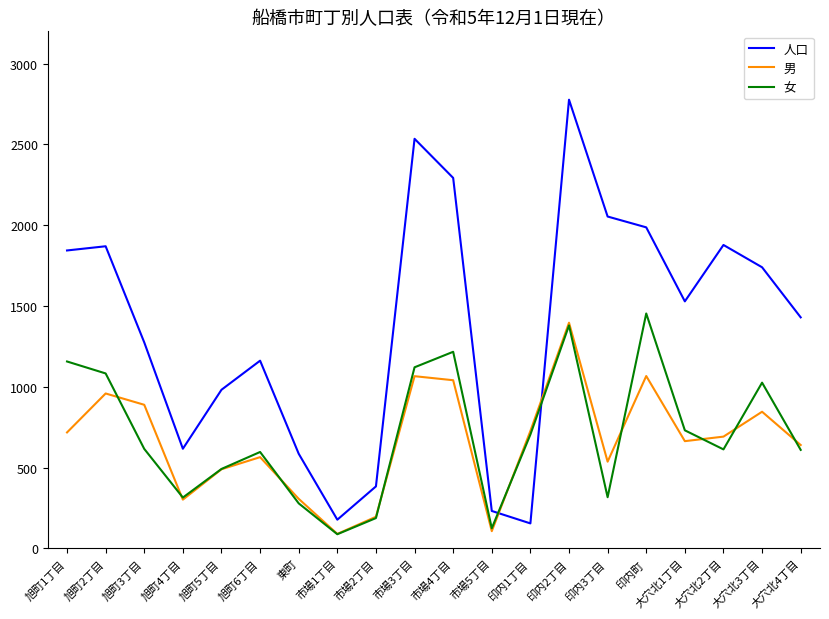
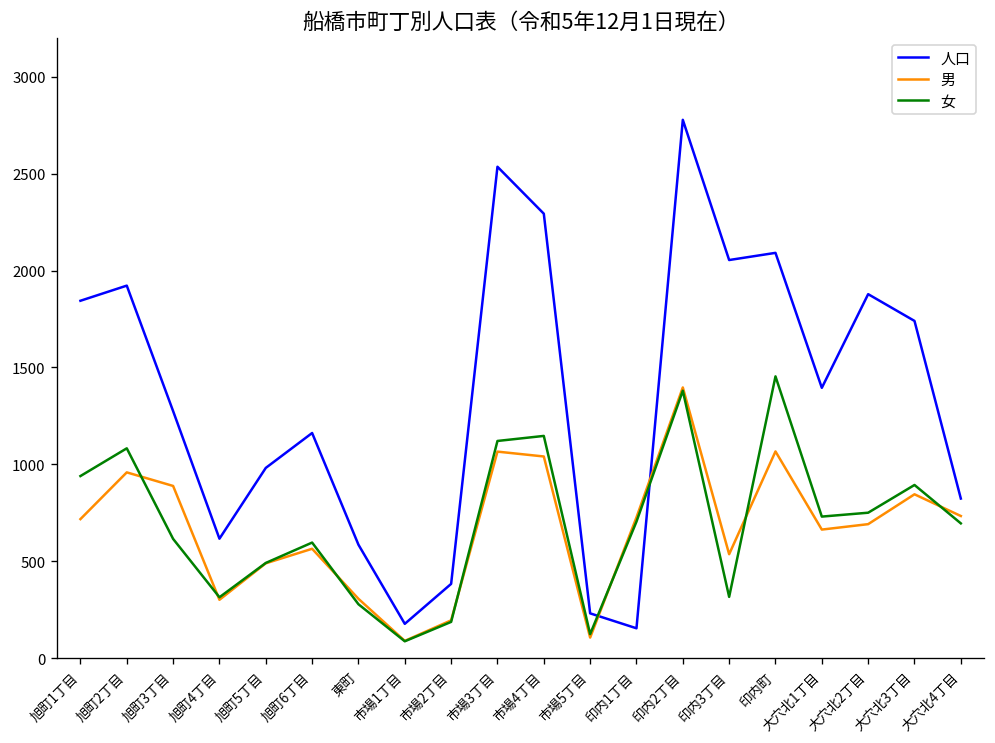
  {
    "人口": {
      "旭町1丁目": 1840,
-     "旭町2丁目": 1870,
+     "旭町2丁目": 1920,
      "旭町3丁目": 1280,
      "旭町4丁目": 620,
      "旭町5丁目": 980,
      "旭町6丁目": 1160,
      "東町": 590,
      "市場1丁目": 180,
      "市場2丁目": 380,
      "市場3丁目": 2540,
      "市場4丁目": 2290,
      "市場5丁目": 230,
      "印内1丁目": 160,
      "印内2丁目": 2780,
      "印内3丁目": 2050,
-     "印内町": 1990,
-     "大穴北1丁目": 1530,
+     "印内町": 2090,
+     "大穴北1丁目": 1400,
      "大穴北2丁目": 1880,
      "大穴北3丁目": 1740,
-     "大穴北4丁目": 1430
+     "大穴北4丁目": 820
    },
    "男": {
      "旭町1丁目": 720,
      "旭町2丁目": 960,
      "旭町3丁目": 890,
      "旭町6丁目": 570,
      "東町": 310,
      "市場3丁目": 1070,
      "市場4丁目": 1040,
      "市場5丁目": 110,
      "印内1丁目": 730,
      "印内2丁目": 1400,
      "印内3丁目": 540,
      "印内町": 1070,
      "大穴北1丁目": 660,
      "大穴北2丁目": 690,
      "大穴北3丁目": 850,
-     "大穴北4丁目": 640
+     "大穴北4丁目": 730
    },
    "女": {
-     "旭町1丁目": 1160,
+     "旭町1丁目": 940,
      "旭町2丁目": 1080,
      "旭町3丁目": 620,
      "旭町6丁目": 600,
      "東町": 280,
      "市場3丁目": 1120,
-     "市場4丁目": 1220,
+     "市場4丁目": 1150,
      "市場5丁目": 130,
      "印内1丁目": 710,
      "印内2丁目": 1380,
      "印内3丁目": 320,
      "印内町": 1450,
      "大穴北1丁目": 730,
-     "大穴北2丁目": 610,
-     "大穴北3丁目": 1030,
-     "大穴北4丁目": 610
+     "大穴北2丁目": 750,
+     "大穴北3丁目": 890,
+     "大穴北4丁目": 700
    }
  }
